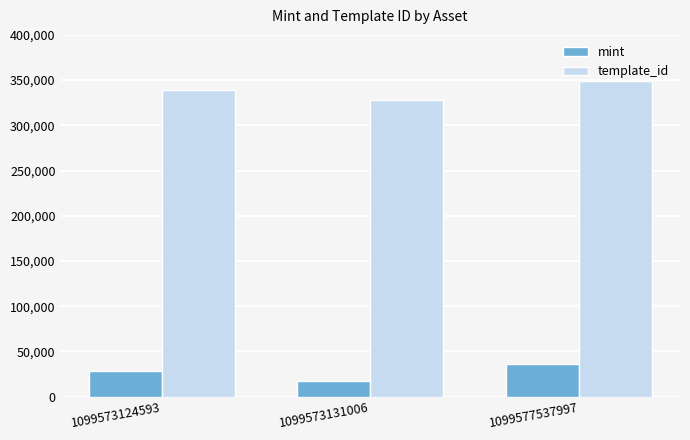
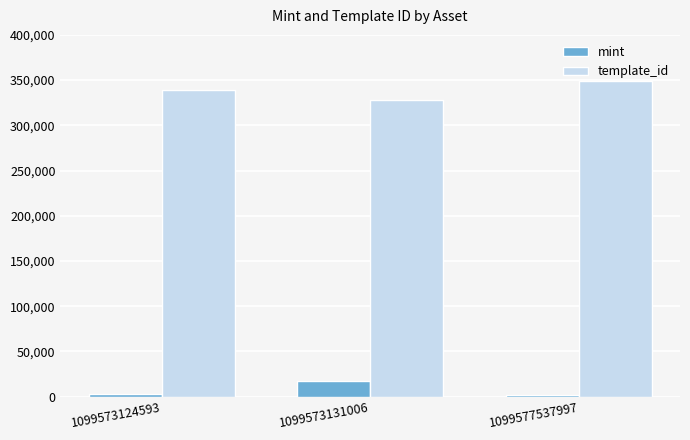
  {
    "mint": {
-     "1099573124593": "30,000",
+     "1099573124593": "0",
      "1099573131006": "20,000",
-     "1099577537997": "40,000"
+     "1099577537997": "0"
    },
    "template_id": {
      "1099573124593": "340,000",
      "1099573131006": "330,000",
      "1099577537997": "350,000"
    }
  }
